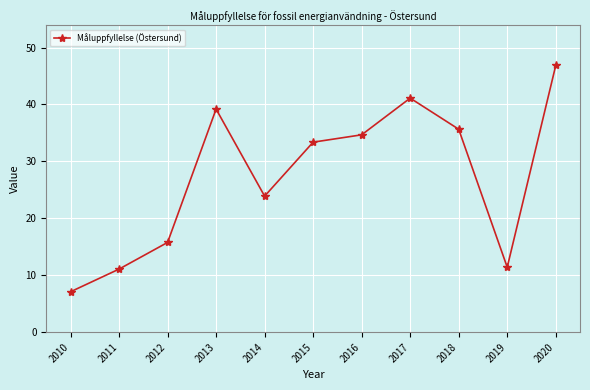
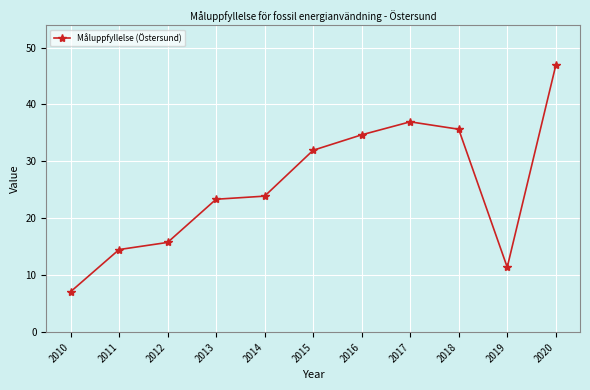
  {
    "2010": 7,
-   "2011": 11,
+   "2011": 15,
    "2012": 16,
-   "2013": 39,
+   "2013": 23,
    "2014": 24,
-   "2015": 33,
+   "2015": 32,
    "2016": 35,
-   "2017": 41,
+   "2017": 37,
    "2018": 36,
    "2019": 11,
    "2020": 47
  }
